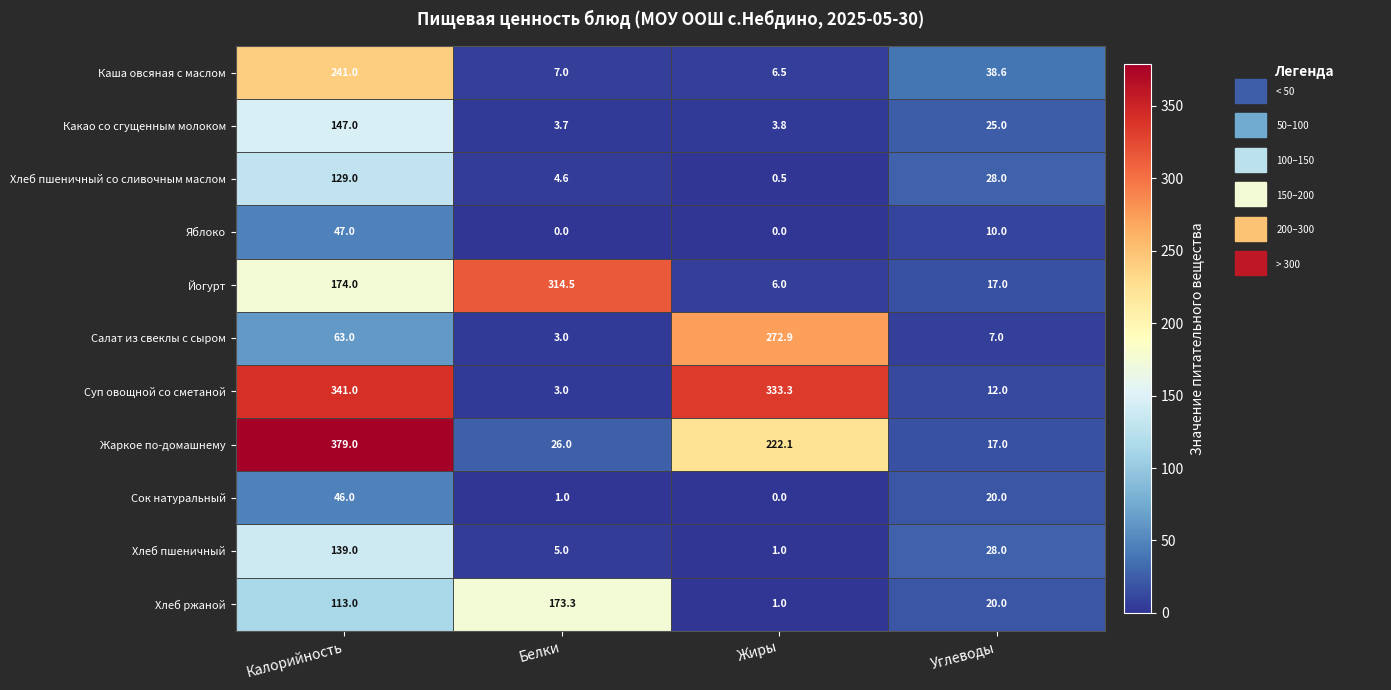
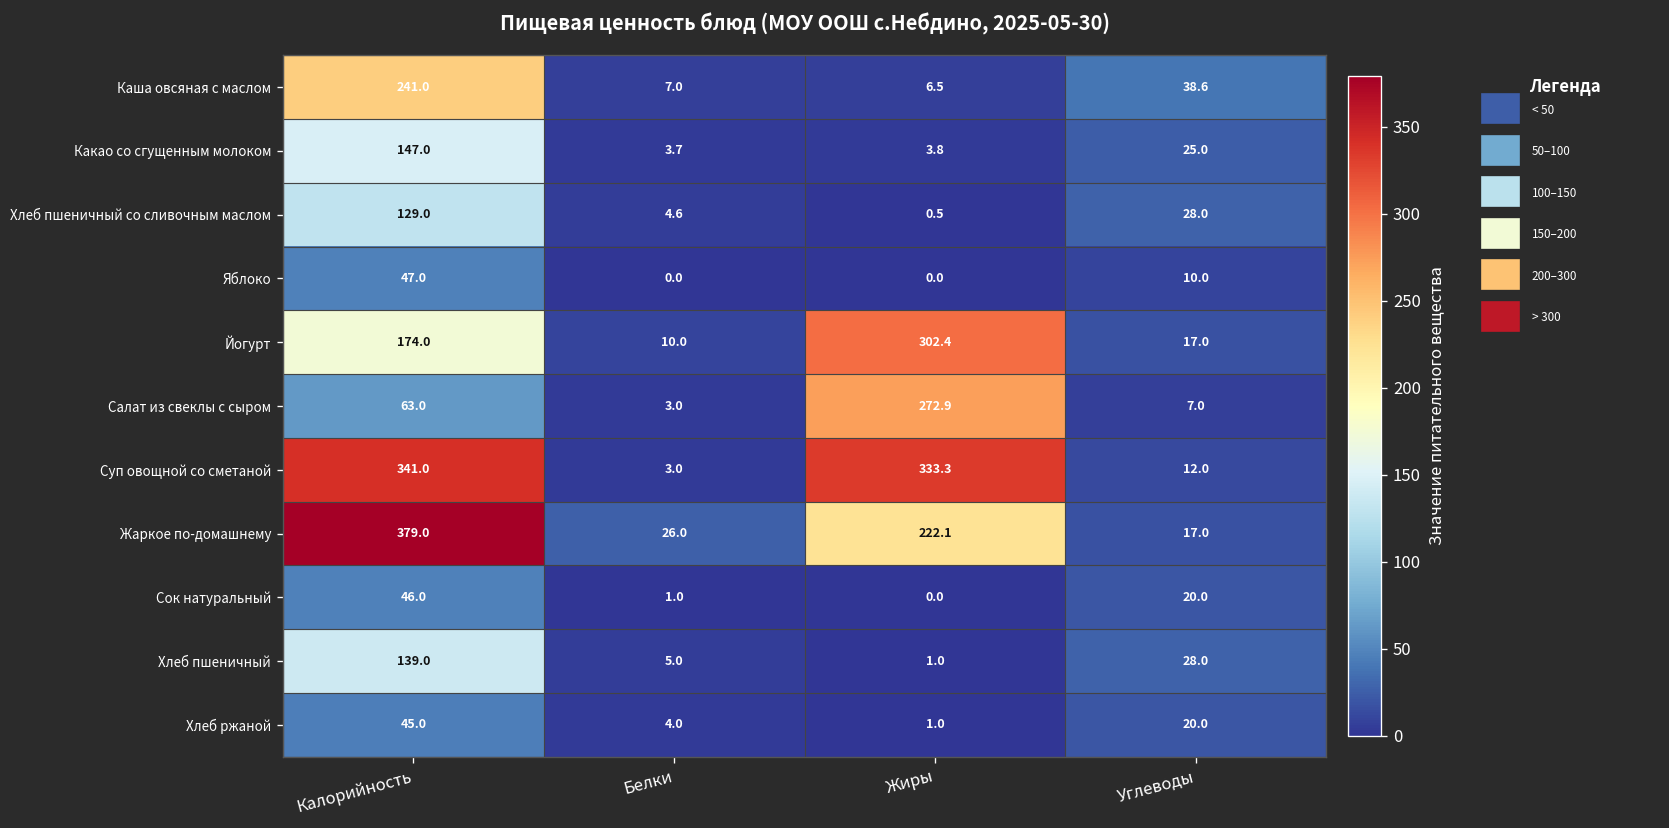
  {
    "Каша овсяная с маслом": {
      "Калорийность": 241.0,
      "Белки": 7.0,
      "Жиры": 6.5,
      "Углеводы": 38.6
    },
    "Какао со сгущенным молоком": {
      "Калорийность": 147.0,
      "Белки": 3.7,
      "Жиры": 3.8,
      "Углеводы": 25.0
    },
    "Хлеб пшеничный со сливочным маслом": {
      "Калорийность": 129.0,
      "Белки": 4.6,
      "Жиры": 0.5,
      "Углеводы": 28.0
    },
    "Яблоко": {
      "Калорийность": 47.0,
      "Белки": 0.0,
      "Жиры": 0.0,
      "Углеводы": 10.0
    },
    "Йогурт": {
      "Калорийность": 174.0,
-     "Белки": 314.5,
-     "Жиры": 6.0,
+     "Белки": 10.0,
+     "Жиры": 302.4,
      "Углеводы": 17.0
    },
    "Салат из свеклы с сыром": {
      "Калорийность": 63.0,
      "Белки": 3.0,
      "Жиры": 272.9,
      "Углеводы": 7.0
    },
    "Суп овощной со сметаной": {
      "Калорийность": 341.0,
      "Белки": 3.0,
      "Жиры": 333.3,
      "Углеводы": 12.0
    },
    "Жаркое по-домашнему": {
      "Калорийность": 379.0,
      "Белки": 26.0,
      "Жиры": 222.1,
      "Углеводы": 17.0
    },
    "Сок натуральный": {
      "Калорийность": 46.0,
      "Белки": 1.0,
      "Жиры": 0.0,
      "Углеводы": 20.0
    },
    "Хлеб пшеничный": {
      "Калорийность": 139.0,
      "Белки": 5.0,
      "Жиры": 1.0,
      "Углеводы": 28.0
    },
    "Хлеб ржаной": {
-     "Калорийность": 113.0,
-     "Белки": 173.3,
+     "Калорийность": 45.0,
+     "Белки": 4.0,
      "Жиры": 1.0,
      "Углеводы": 20.0
    }
  }
